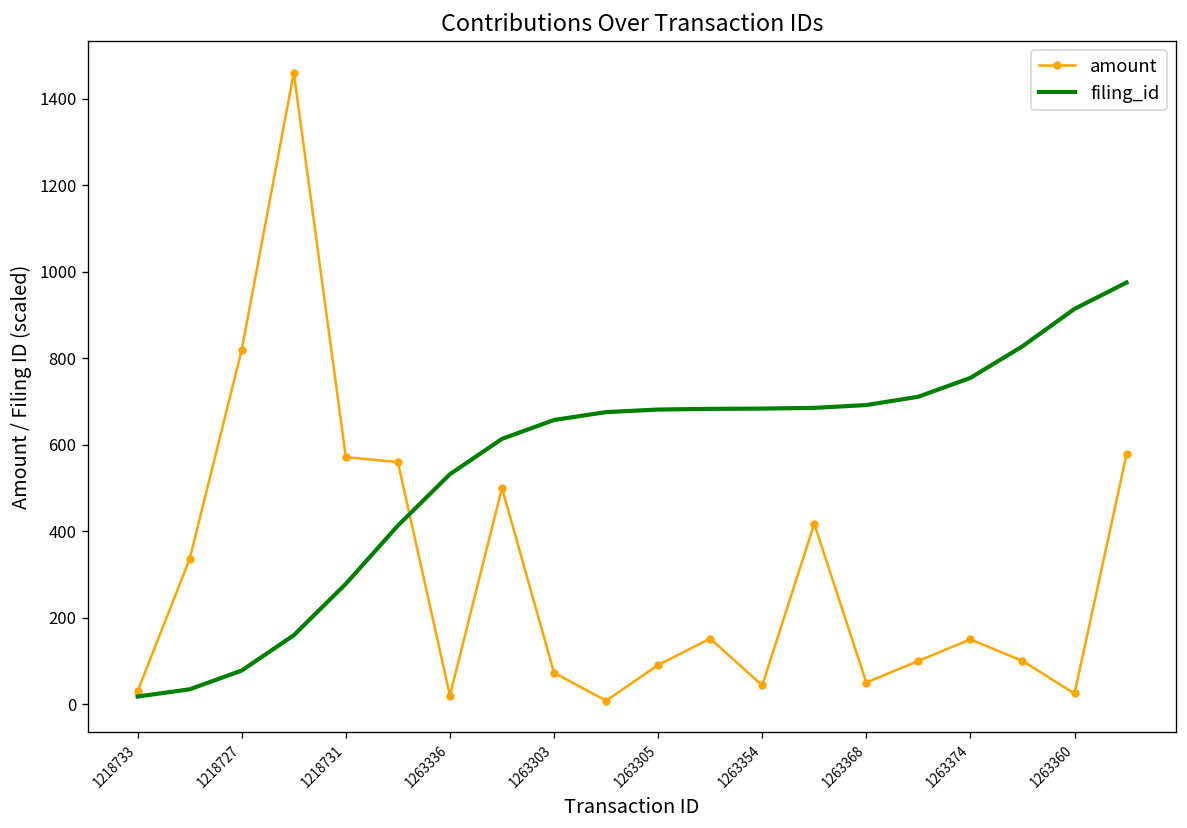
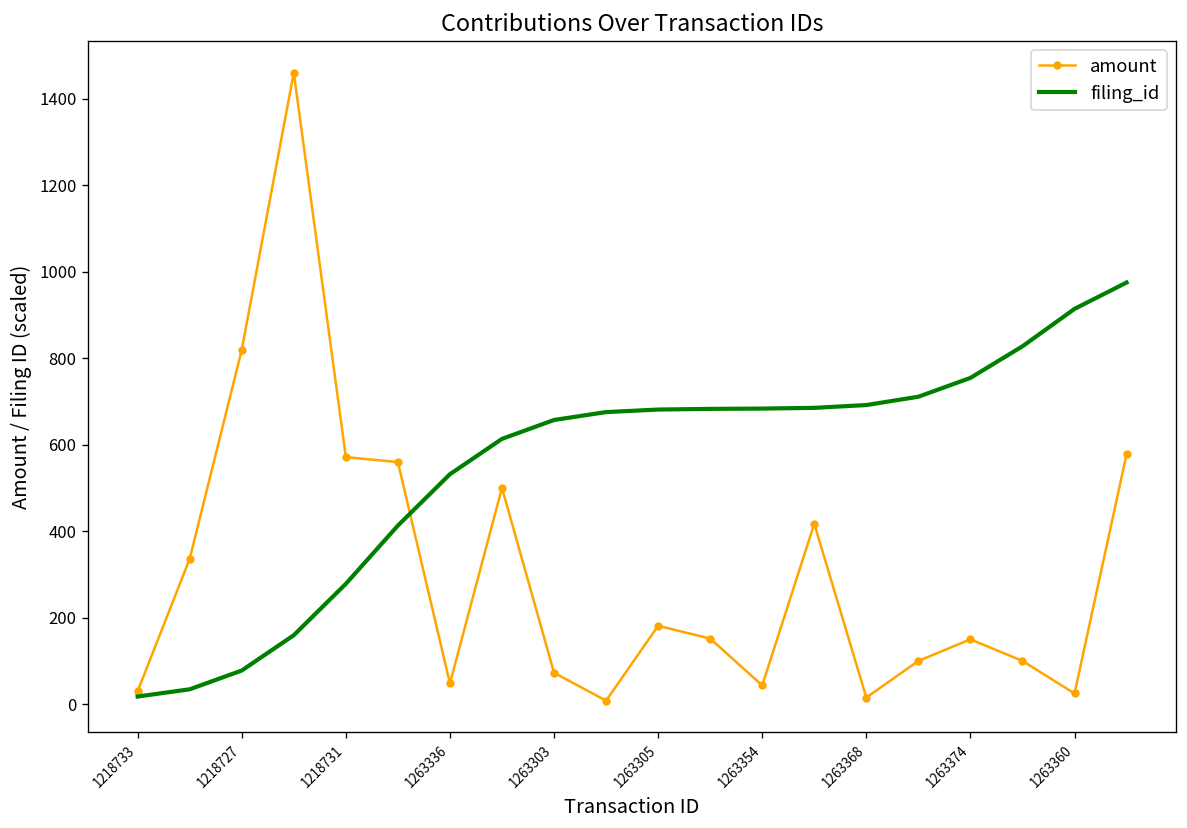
  {
    "amount": {
      "1218733": 30,
      "1218727": 820,
      "1218731": 570,
-     "1263336": 20,
+     "1263336": 50,
      "1263303": 70,
-     "1263305": 90,
+     "1263305": 180,
      "1263354": 40,
-     "1263368": 50,
+     "1263368": 20,
      "1263374": 150,
      "1263360": 20
    },
    "filing_id": {
      "1218733": 20,
      "1218727": 80,
      "1218731": 280,
      "1263336": 530,
      "1263303": 660,
      "1263305": 680,
      "1263354": 680,
      "1263368": 690,
      "1263374": 750,
      "1263360": 910
    }
  }
